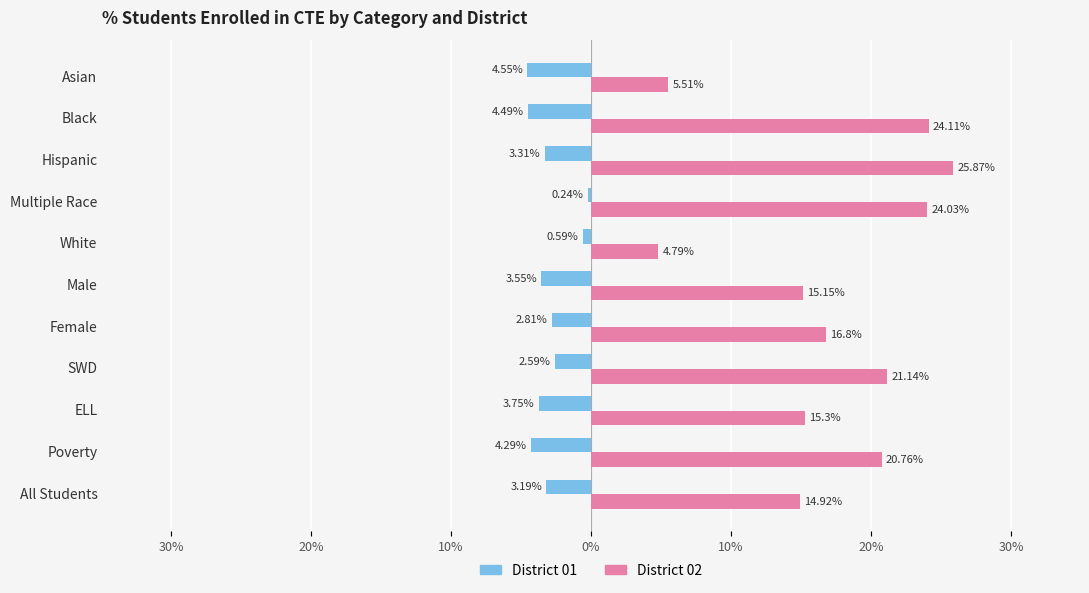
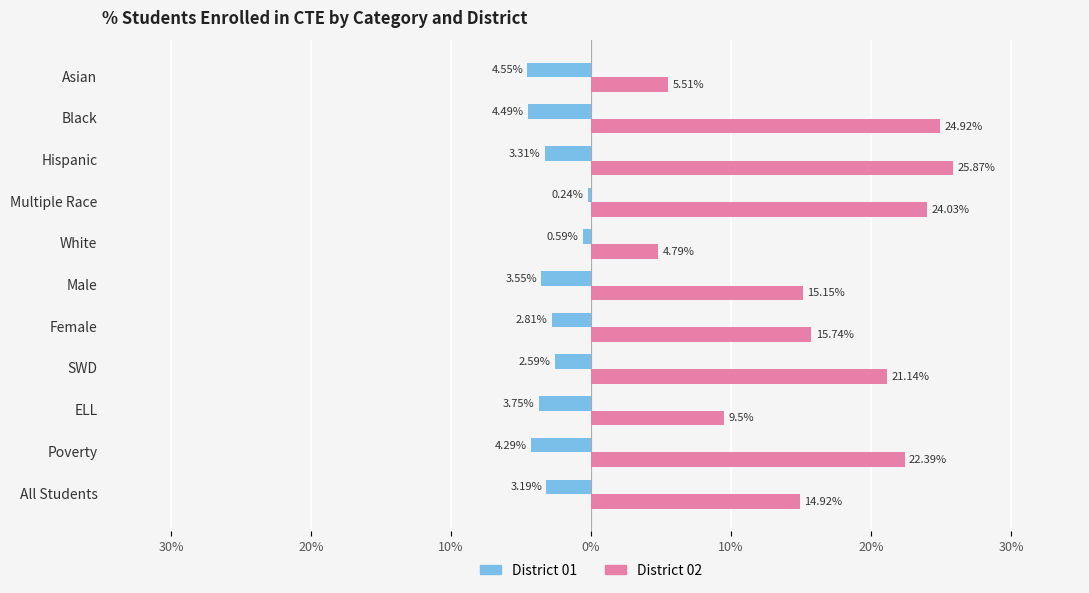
  {
    "District 02": {
      "Asian": "5.51%",
-     "Black": "24.11%",
+     "Black": "24.92%",
      "Hispanic": "25.87%",
      "Multiple Race": "24.03%",
      "White": "4.79%",
      "Male": "15.15%",
-     "Female": "16.8%",
+     "Female": "15.74%",
      "SWD": "21.14%",
-     "ELL": "15.3%",
-     "Poverty": "20.76%",
+     "ELL": "9.5%",
+     "Poverty": "22.39%",
      "All Students": "14.92%"
    }
  }
